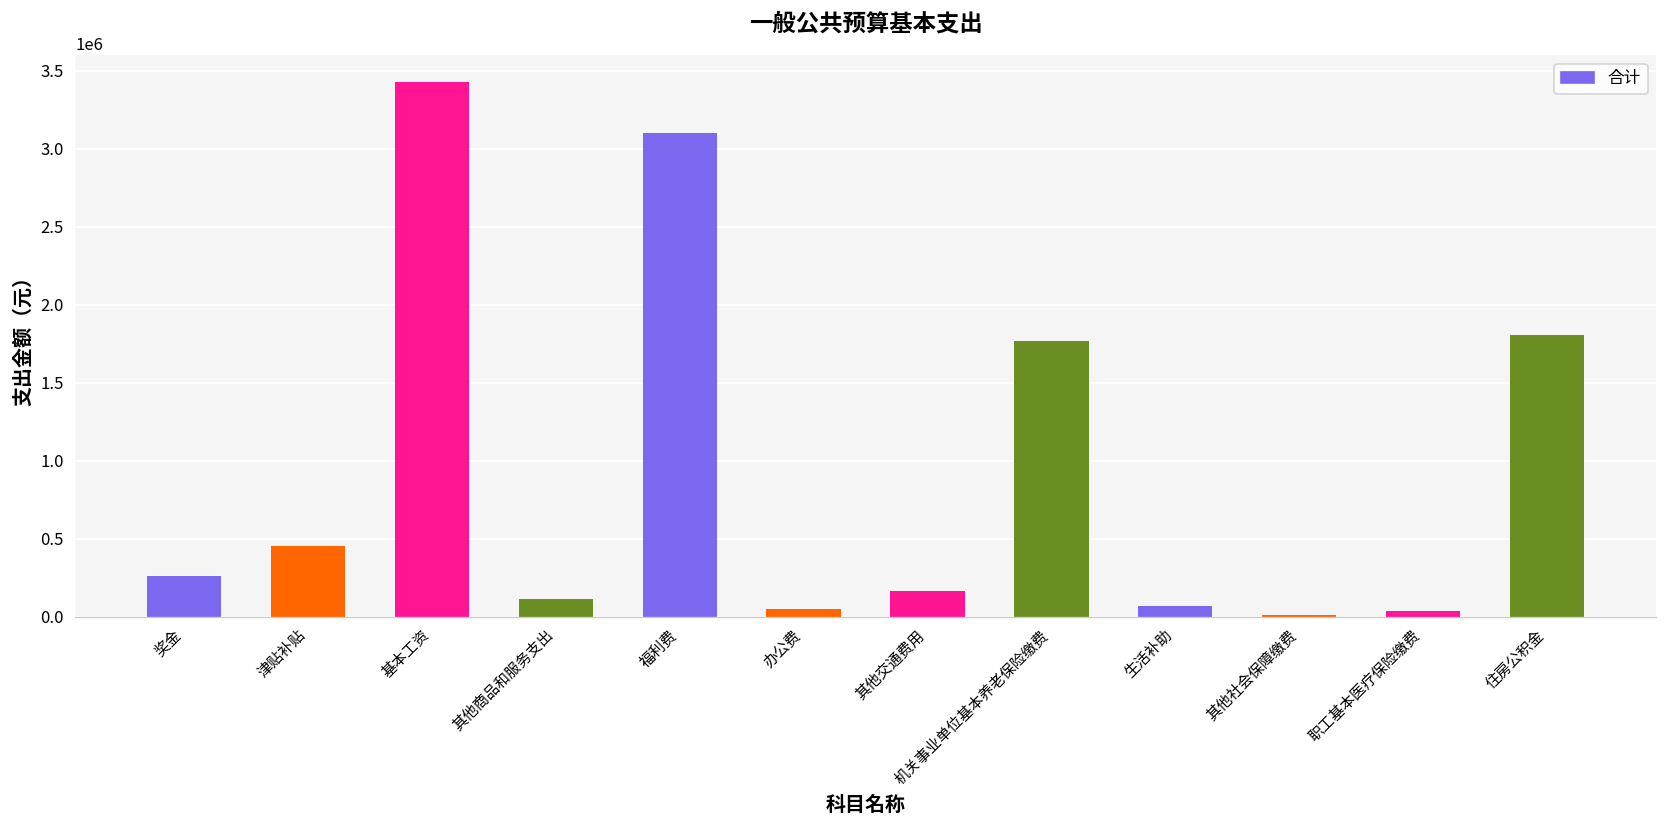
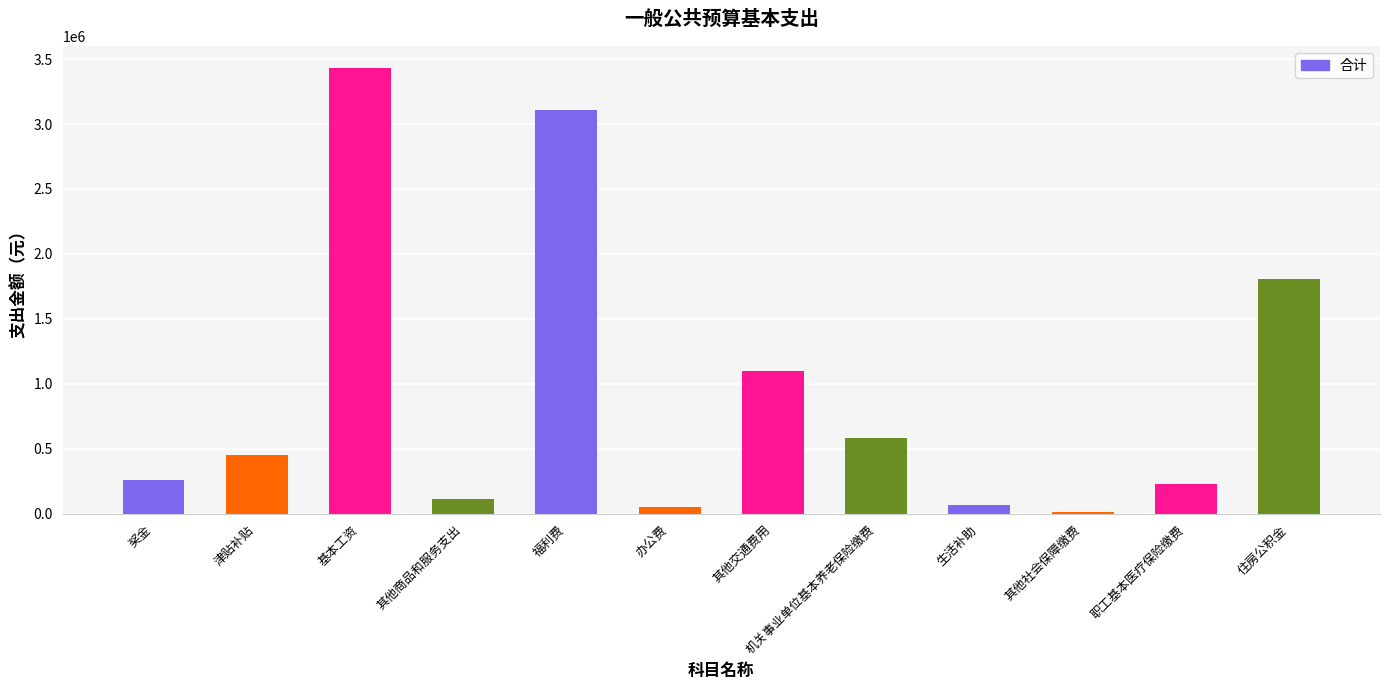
  {
    "奖金": 260000,
    "津贴补贴": 450000,
    "基本工资": 3430000,
    "其他商品和服务支出": 110000,
    "福利费": 3100000,
    "办公费": 50000,
-   "其他交通费用": 170000,
-   "机关事业单位基本养老保险缴费": 1770000,
+   "其他交通费用": 1100000,
+   "机关事业单位基本养老保险缴费": 590000,
    "生活补助": 70000,
-   "职工基本医疗保险缴费": 30000,
+   "职工基本医疗保险缴费": 230000,
    "住房公积金": 1800000
  }
